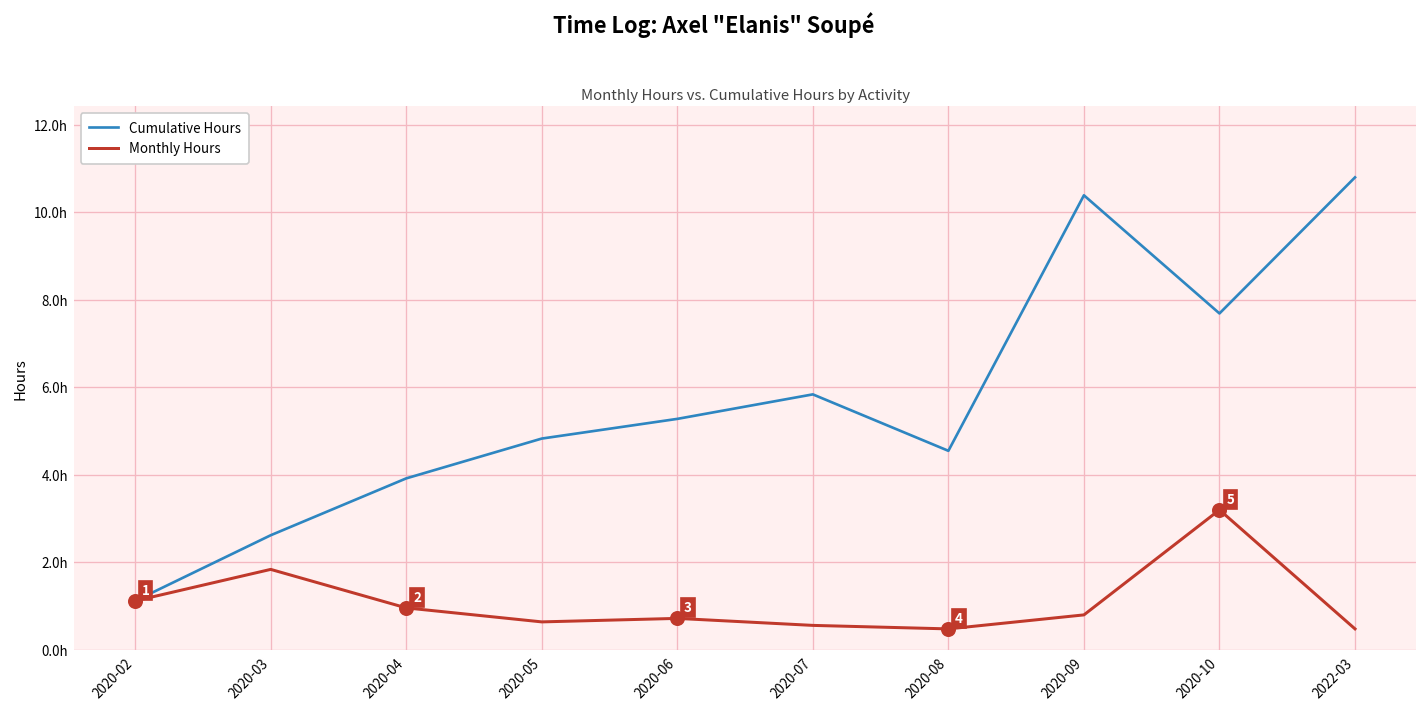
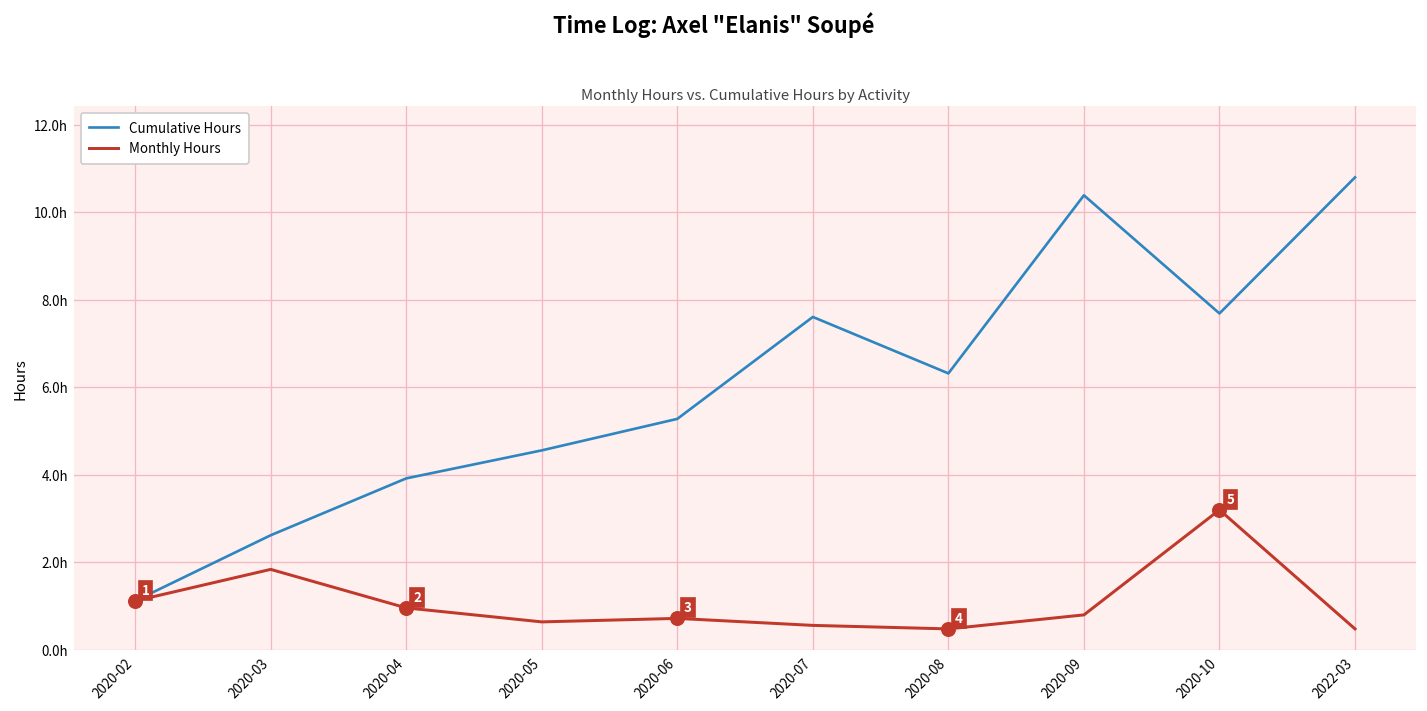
  {
    "Cumulative Hours": {
      "2020-03": "2.6h",
      "2020-04": "3.9h",
-     "2020-05": "4.8h",
+     "2020-05": "4.6h",
      "2020-06": "5.3h",
-     "2020-07": "5.8h",
-     "2020-08": "4.6h",
+     "2020-07": "7.6h",
+     "2020-08": "6.3h",
      "2020-09": "10.4h",
      "2020-10": "7.7h",
      "2022-03": "10.8h"
    }
  }
